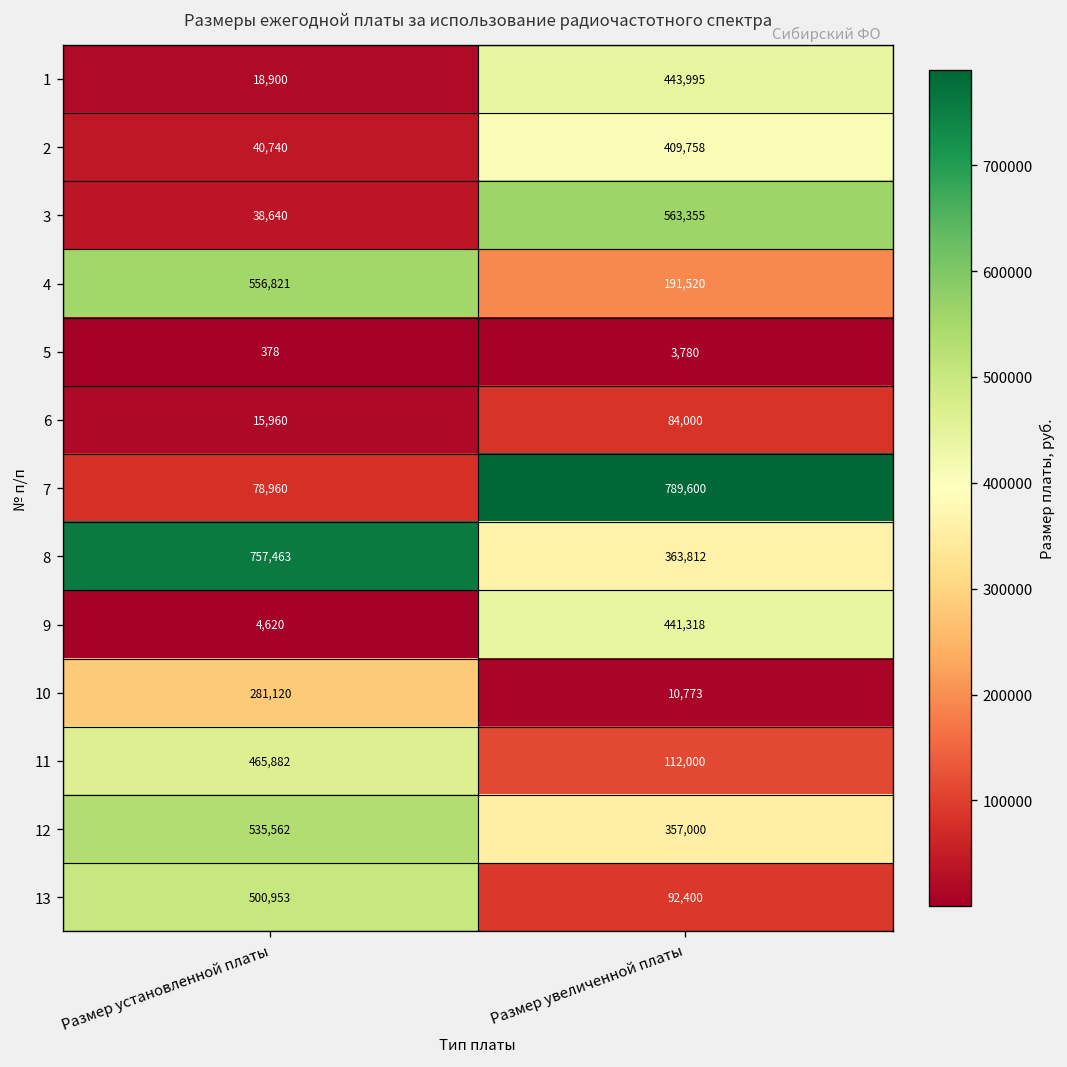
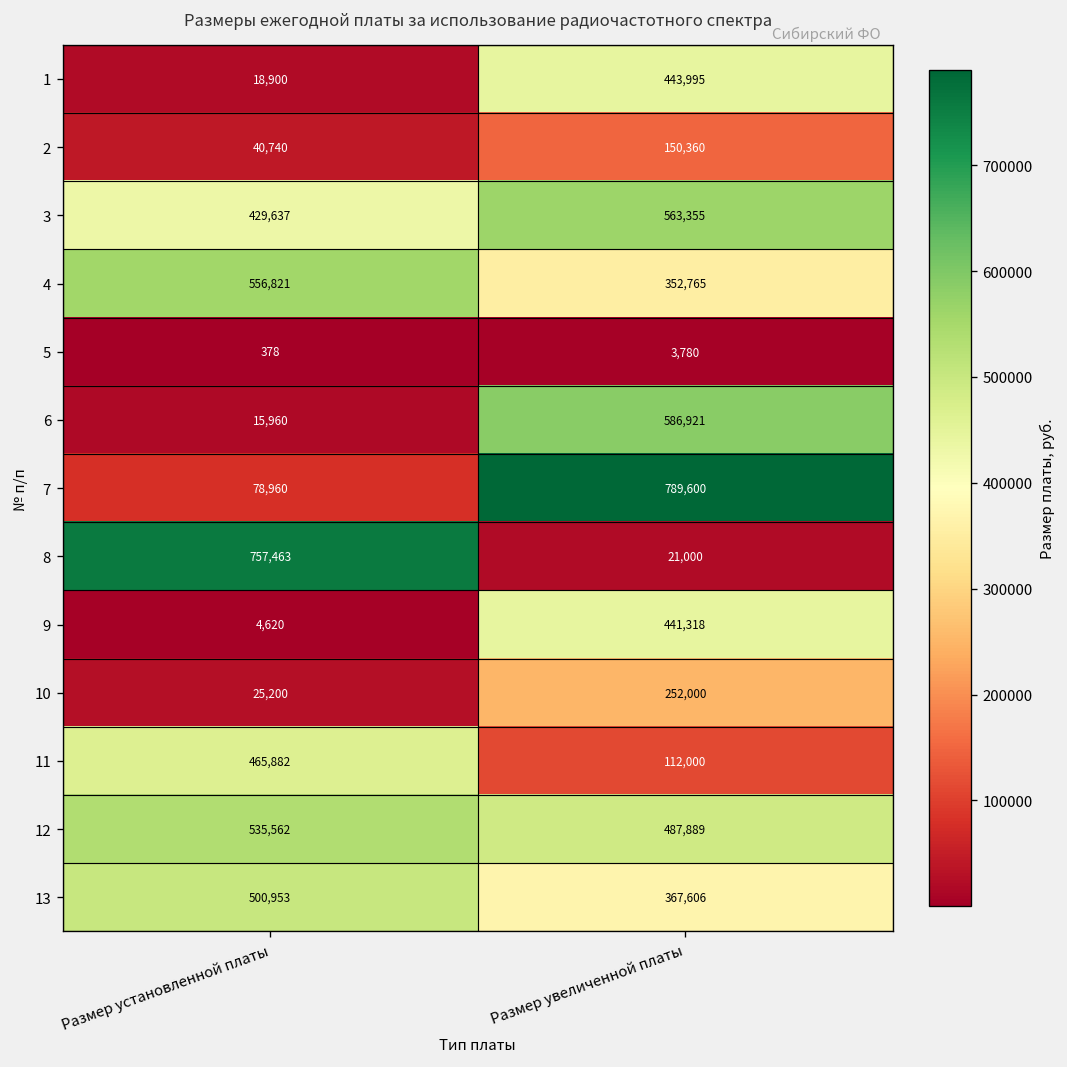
  {
    "1": {
      "Размер установленной платы": "18,900",
      "Размер увеличенной платы": "443,995"
    },
    "2": {
      "Размер установленной платы": "40,740",
-     "Размер увеличенной платы": "409,758"
+     "Размер увеличенной платы": "150,360"
    },
    "3": {
-     "Размер установленной платы": "38,640",
+     "Размер установленной платы": "429,637",
      "Размер увеличенной платы": "563,355"
    },
    "4": {
      "Размер установленной платы": "556,821",
-     "Размер увеличенной платы": "191,520"
+     "Размер увеличенной платы": "352,765"
    },
    "5": {
      "Размер установленной платы": "378",
      "Размер увеличенной платы": "3,780"
    },
    "6": {
      "Размер установленной платы": "15,960",
-     "Размер увеличенной платы": "84,000"
+     "Размер увеличенной платы": "586,921"
    },
    "7": {
      "Размер установленной платы": "78,960",
      "Размер увеличенной платы": "789,600"
    },
    "8": {
      "Размер установленной платы": "757,463",
-     "Размер увеличенной платы": "363,812"
+     "Размер увеличенной платы": "21,000"
    },
    "9": {
      "Размер установленной платы": "4,620",
      "Размер увеличенной платы": "441,318"
    },
    "10": {
-     "Размер установленной платы": "281,120",
-     "Размер увеличенной платы": "10,773"
+     "Размер установленной платы": "25,200",
+     "Размер увеличенной платы": "252,000"
    },
    "11": {
      "Размер установленной платы": "465,882",
      "Размер увеличенной платы": "112,000"
    },
    "12": {
      "Размер установленной платы": "535,562",
-     "Размер увеличенной платы": "357,000"
+     "Размер увеличенной платы": "487,889"
    },
    "13": {
      "Размер установленной платы": "500,953",
-     "Размер увеличенной платы": "92,400"
+     "Размер увеличенной платы": "367,606"
    }
  }
